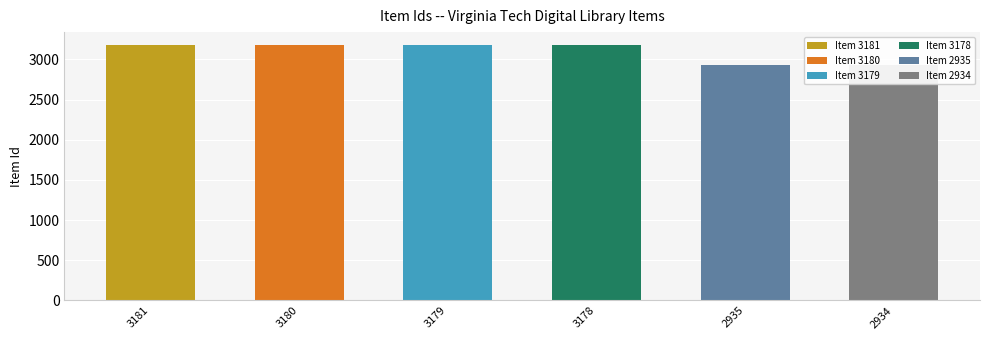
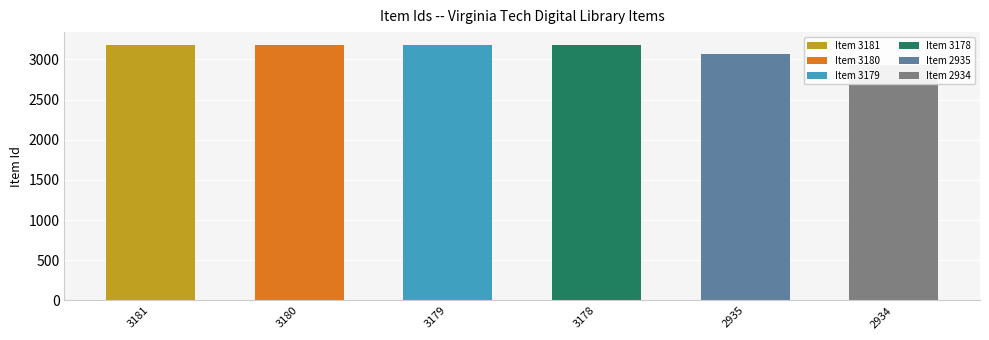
  {
    "3181": 3200,
    "3180": 3200,
    "3179": 3200,
    "3178": 3200,
-   "2935": 2900
+   "2935": 3100
  }
